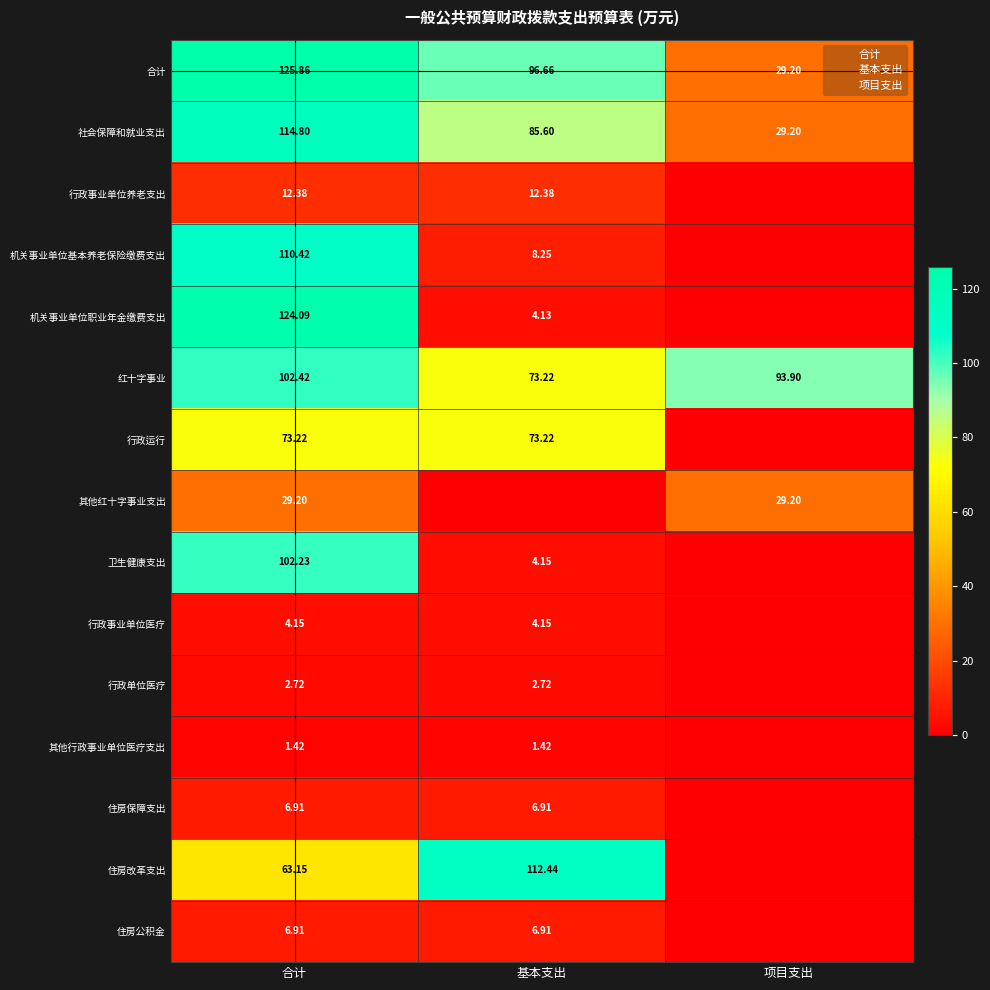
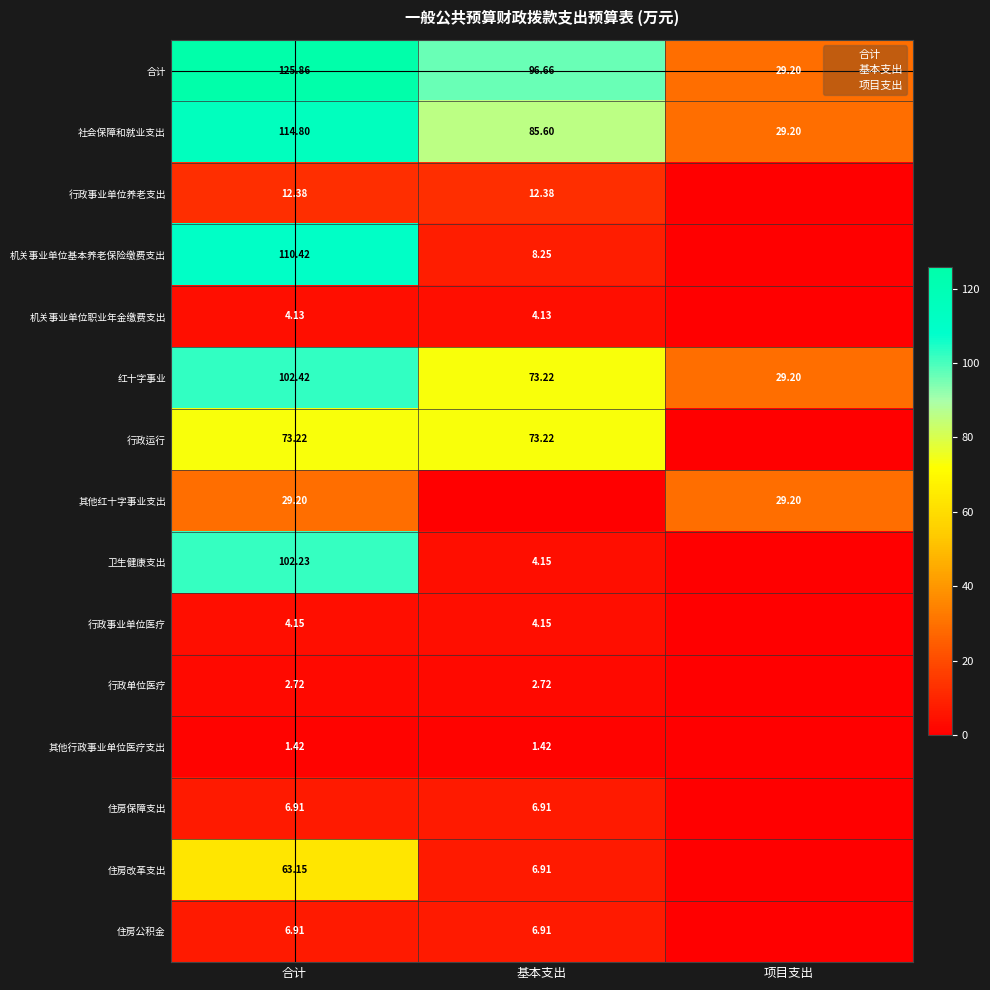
  {
    "合计": {
      "合计": 125.86,
      "基本支出": 96.66,
      "项目支出": 29.20
    },
    "社会保障和就业支出": {
      "合计": 114.80,
      "基本支出": 85.60,
      "项目支出": 29.20
    },
    "行政事业单位养老支出": {
      "合计": 12.38,
      "基本支出": 12.38
    },
    "机关事业单位基本养老保险缴费支出": {
      "合计": 110.42,
      "基本支出": 8.25
    },
    "机关事业单位职业年金缴费支出": {
-     "合计": 124.09,
+     "合计": 4.13,
      "基本支出": 4.13
    },
    "红十字事业": {
      "合计": 102.42,
      "基本支出": 73.22,
-     "项目支出": 93.90
+     "项目支出": 29.20
    },
    "行政运行": {
      "合计": 73.22,
      "基本支出": 73.22
    },
    "其他红十字事业支出": {
      "合计": 29.20,
      "项目支出": 29.20
    },
    "卫生健康支出": {
      "合计": 102.23,
      "基本支出": 4.15
    },
    "行政事业单位医疗": {
      "合计": 4.15,
      "基本支出": 4.15
    },
    "行政单位医疗": {
      "合计": 2.72,
      "基本支出": 2.72
    },
    "其他行政事业单位医疗支出": {
      "合计": 1.42,
      "基本支出": 1.42
    },
    "住房保障支出": {
      "合计": 6.91,
      "基本支出": 6.91
    },
    "住房改革支出": {
      "合计": 63.15,
-     "基本支出": 112.44
+     "基本支出": 6.91
    },
    "住房公积金": {
      "合计": 6.91,
      "基本支出": 6.91
    }
  }
